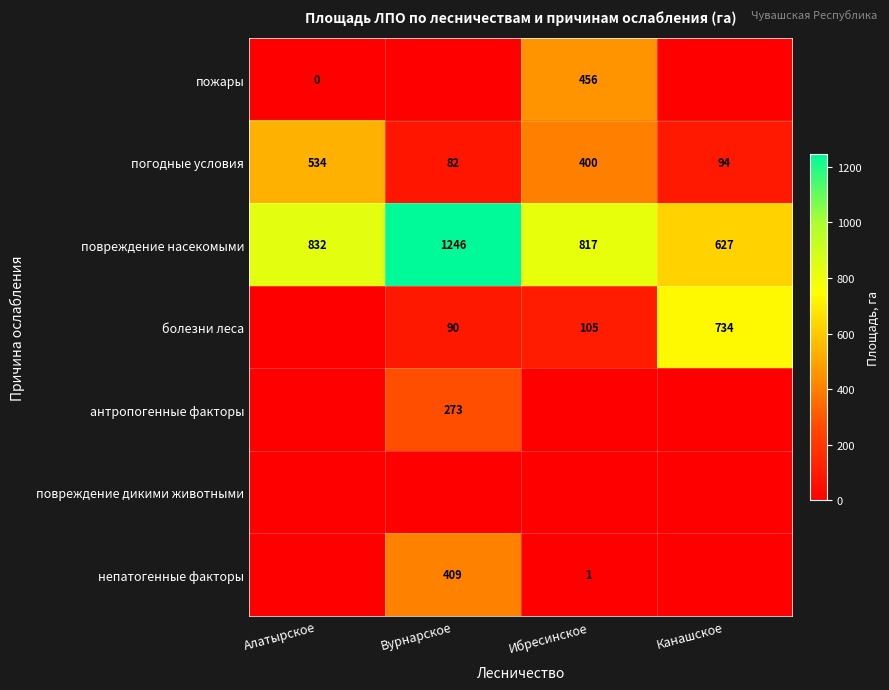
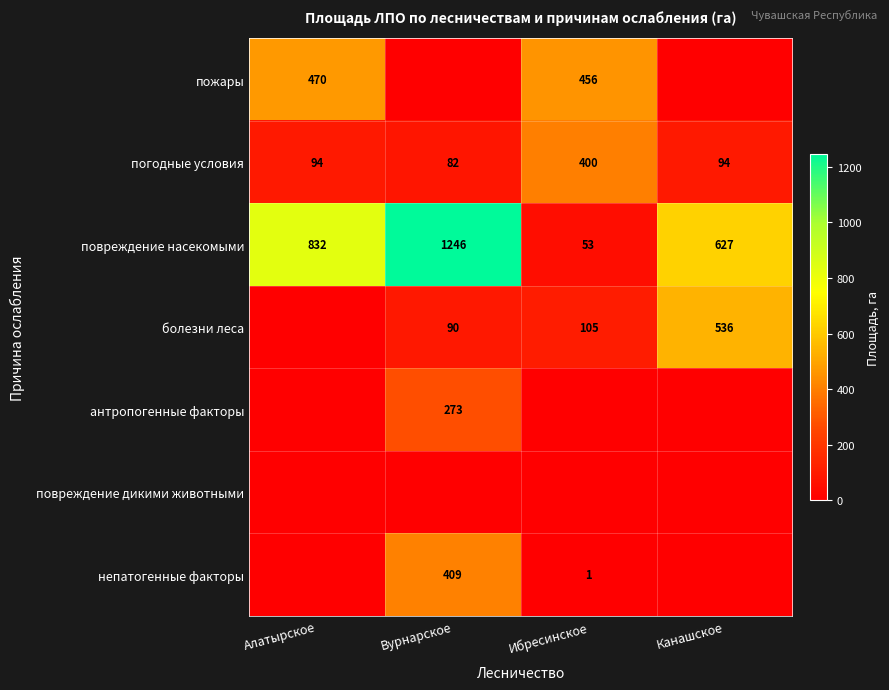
  {
    "пожары": {
-     "Алатырское": 0,
+     "Алатырское": 470,
      "Ибресинское": 456
    },
    "погодные условия": {
-     "Алатырское": 534,
+     "Алатырское": 94,
      "Вурнарское": 82,
      "Ибресинское": 400,
      "Канашское": 94
    },
    "повреждение насекомыми": {
      "Алатырское": 832,
      "Вурнарское": 1246,
-     "Ибресинское": 817,
+     "Ибресинское": 53,
      "Канашское": 627
    },
    "болезни леса": {
      "Вурнарское": 90,
      "Ибресинское": 105,
-     "Канашское": 734
+     "Канашское": 536
    },
    "антропогенные факторы": {
      "Вурнарское": 273
    },
    "непатогенные факторы": {
      "Вурнарское": 409,
      "Ибресинское": 1
    }
  }
